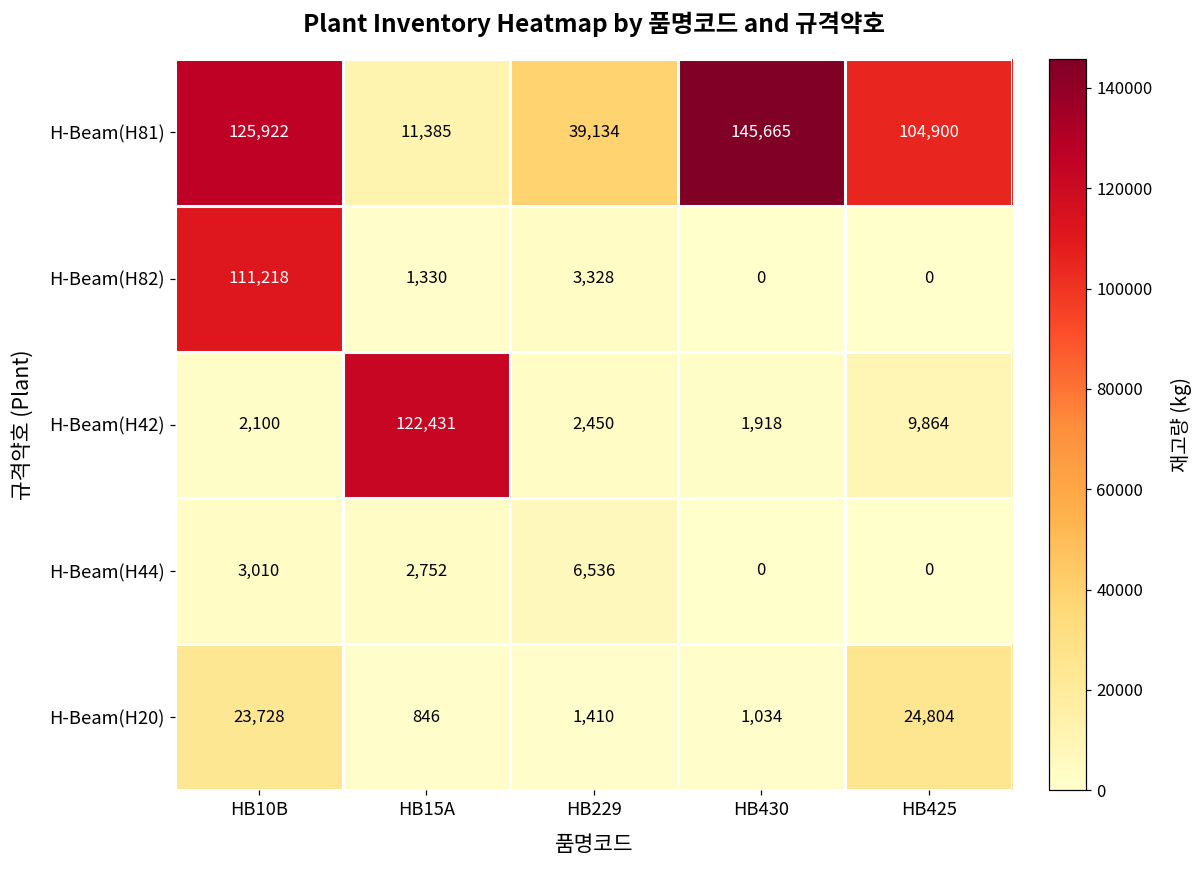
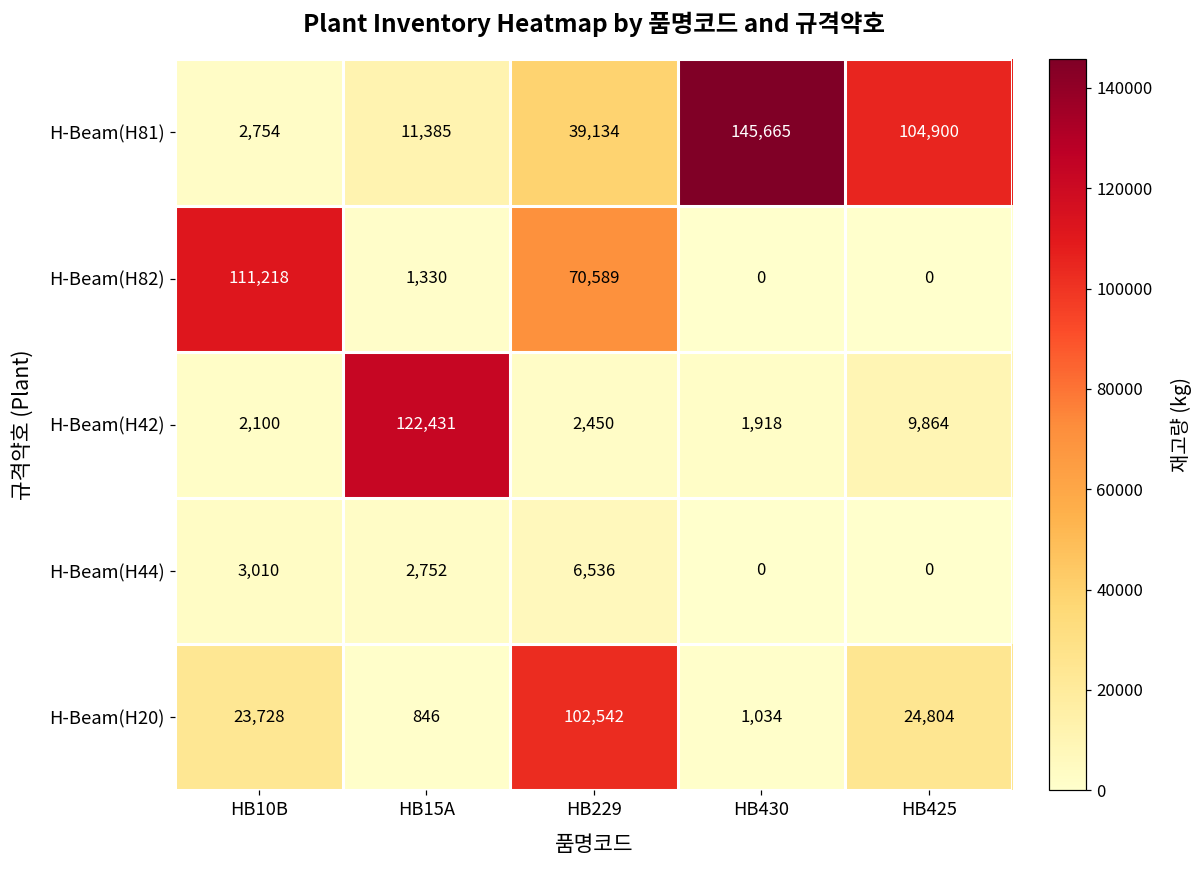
  {
    "H-Beam(H81)": {
-     "HB10B": "125,922",
+     "HB10B": "2,754",
      "HB15A": "11,385",
      "HB229": "39,134",
      "HB430": "145,665",
      "HB425": "104,900"
    },
    "H-Beam(H82)": {
      "HB10B": "111,218",
      "HB15A": "1,330",
-     "HB229": "3,328",
+     "HB229": "70,589",
      "HB430": "0",
      "HB425": "0"
    },
    "H-Beam(H42)": {
      "HB10B": "2,100",
      "HB15A": "122,431",
      "HB229": "2,450",
      "HB430": "1,918",
      "HB425": "9,864"
    },
    "H-Beam(H44)": {
      "HB10B": "3,010",
      "HB15A": "2,752",
      "HB229": "6,536",
      "HB430": "0",
      "HB425": "0"
    },
    "H-Beam(H20)": {
      "HB10B": "23,728",
      "HB15A": "846",
-     "HB229": "1,410",
+     "HB229": "102,542",
      "HB430": "1,034",
      "HB425": "24,804"
    }
  }
